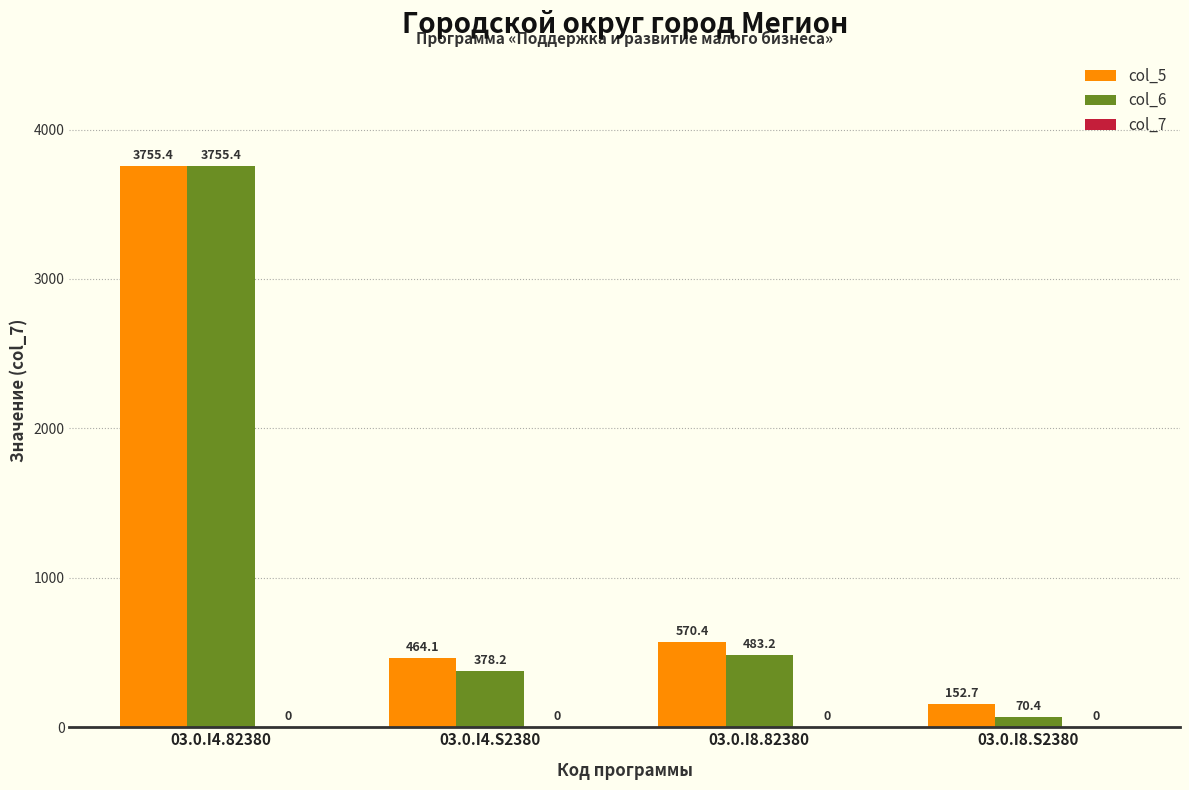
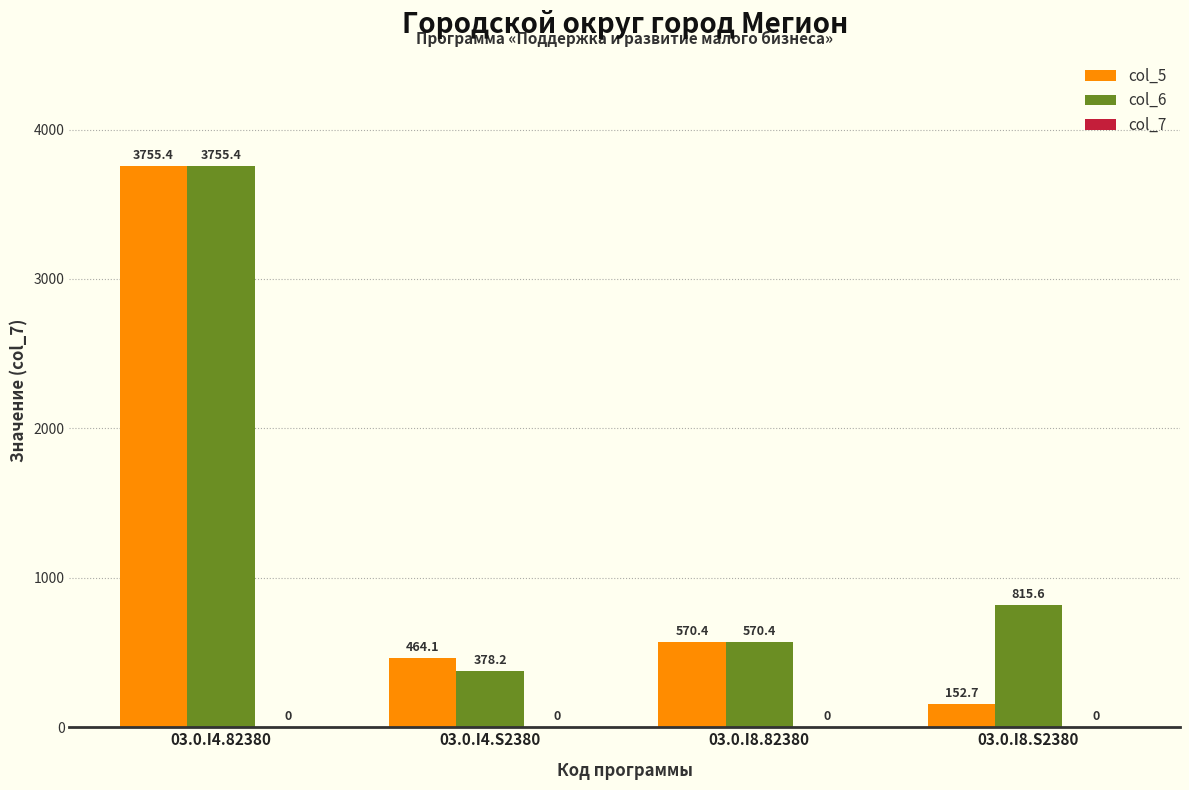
  {
    "col_5": {
      "03.0.I4.82380": 3755.4,
      "03.0.I4.S2380": 464.1,
      "03.0.I8.82380": 570.4,
      "03.0.I8.S2380": 152.7
    },
    "col_6": {
      "03.0.I4.82380": 3755.4,
      "03.0.I4.S2380": 378.2,
-     "03.0.I8.82380": 483.2,
-     "03.0.I8.S2380": 70.4
+     "03.0.I8.82380": 570.4,
+     "03.0.I8.S2380": 815.6
    },
    "col_7": {
      "03.0.I4.82380": 0,
      "03.0.I4.S2380": 0,
      "03.0.I8.82380": 0,
      "03.0.I8.S2380": 0
    }
  }
